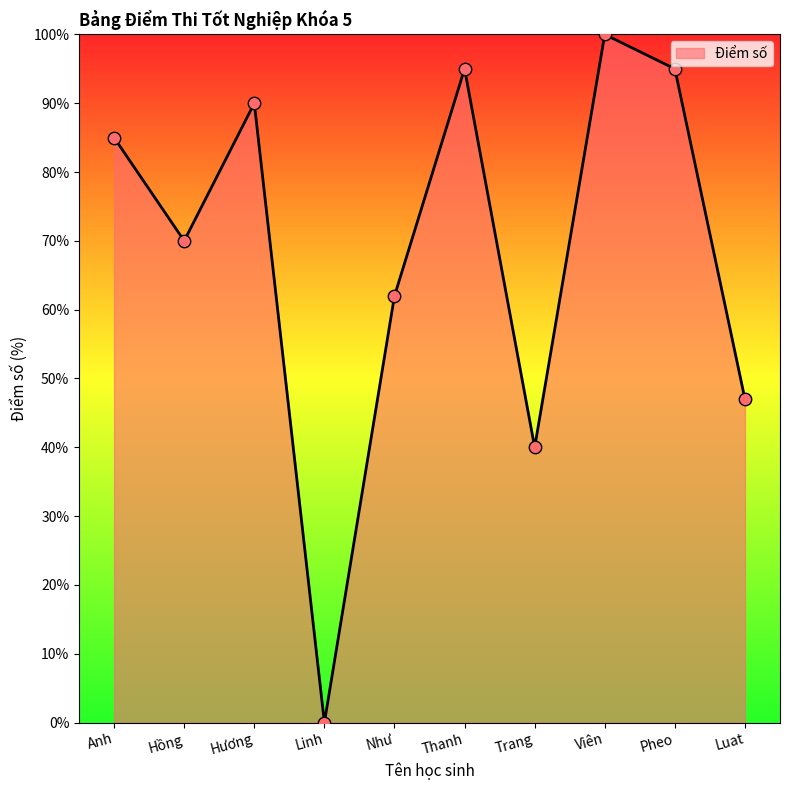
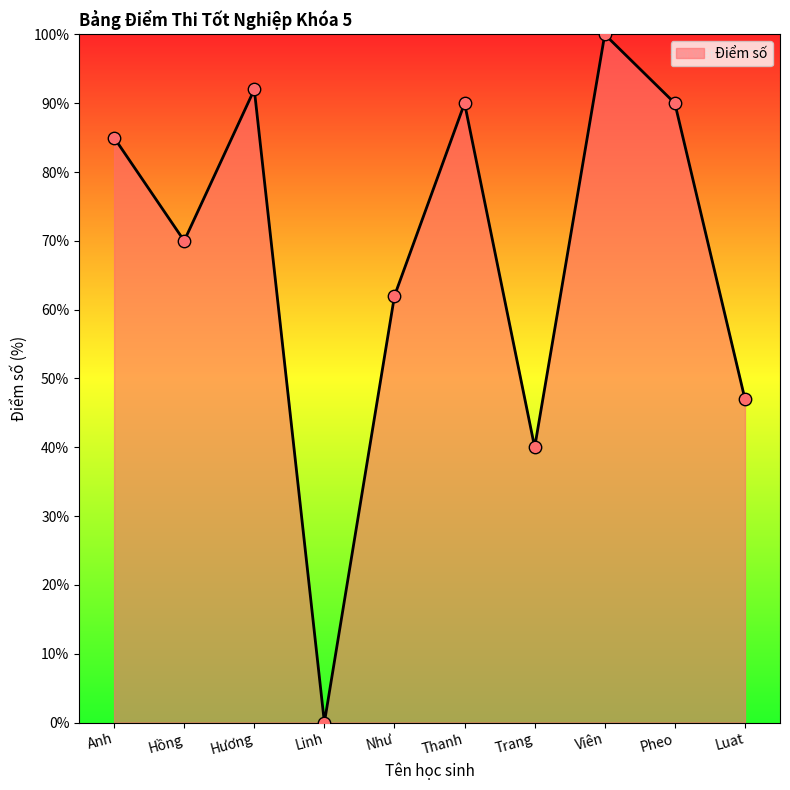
  {
    "Anh": "85%",
    "Hồng": "70%",
-   "Hương": "90%",
+   "Hương": "92%",
    "Linh": "0%",
    "Như": "62%",
-   "Thanh": "95%",
+   "Thanh": "90%",
    "Trang": "40%",
    "Viên": "100%",
-   "Pheo": "95%",
+   "Pheo": "90%",
    "Luat": "47%"
  }
